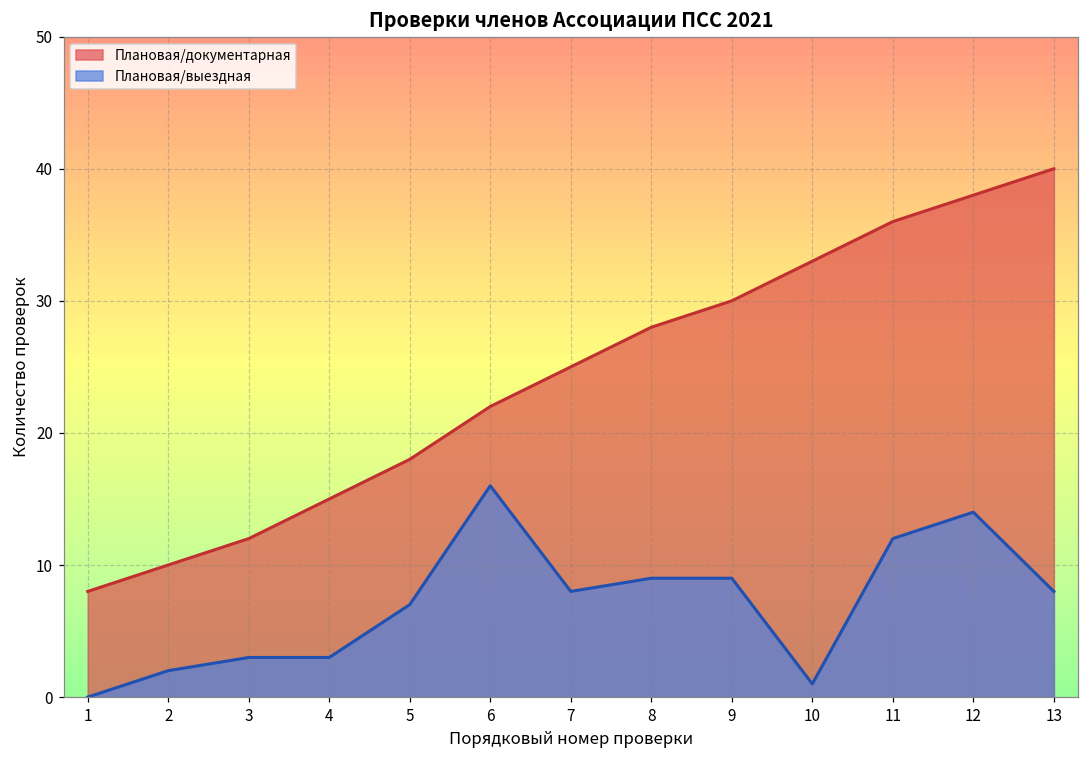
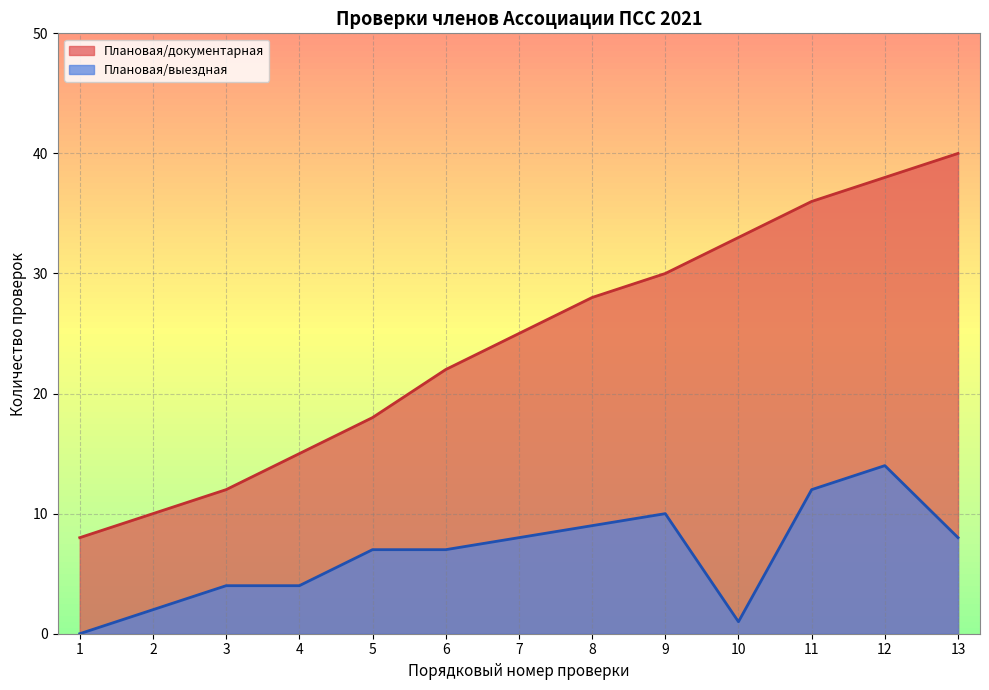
  {
    "Плановая/выездная": {
      "1": 0,
      "2": 2,
-     "3": 3,
-     "4": 3,
+     "3": 4,
+     "4": 4,
      "5": 7,
-     "6": 16,
+     "6": 7,
      "7": 8,
      "8": 9,
-     "9": 9,
+     "9": 10,
      "10": 1,
      "11": 12,
      "12": 14,
      "13": 8
    }
  }
